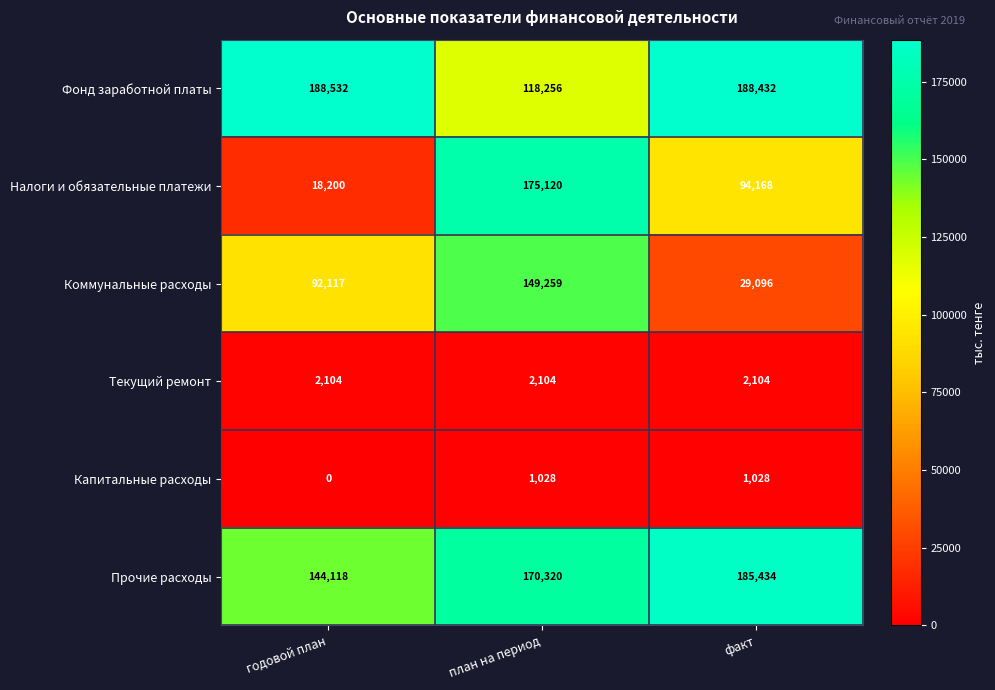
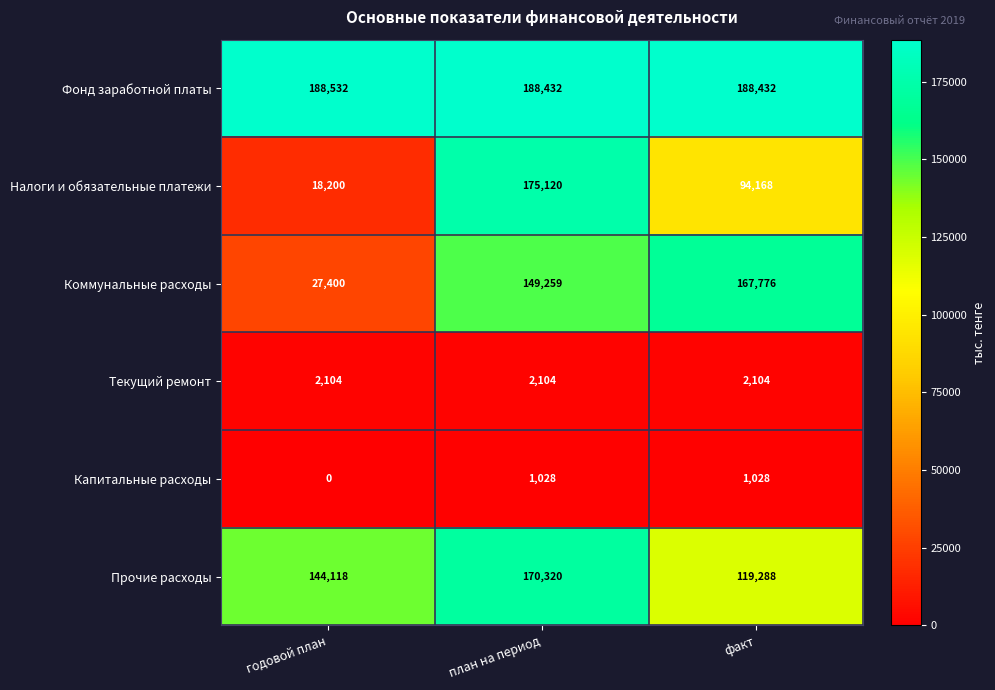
  {
    "Фонд заработной платы": {
      "годовой план": "188,532",
-     "план на период": "118,256",
+     "план на период": "188,432",
      "факт": "188,432"
    },
    "Налоги и обязательные платежи": {
      "годовой план": "18,200",
      "план на период": "175,120",
      "факт": "94,168"
    },
    "Коммунальные расходы": {
-     "годовой план": "92,117",
+     "годовой план": "27,400",
      "план на период": "149,259",
-     "факт": "29,096"
+     "факт": "167,776"
    },
    "Текущий ремонт": {
      "годовой план": "2,104",
      "план на период": "2,104",
      "факт": "2,104"
    },
    "Капитальные расходы": {
      "годовой план": "0",
      "план на период": "1,028",
      "факт": "1,028"
    },
    "Прочие расходы": {
      "годовой план": "144,118",
      "план на период": "170,320",
-     "факт": "185,434"
+     "факт": "119,288"
    }
  }
